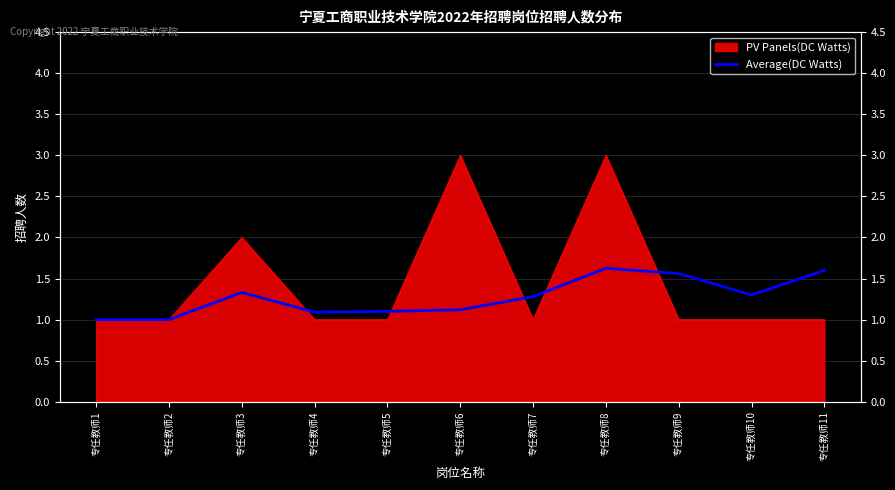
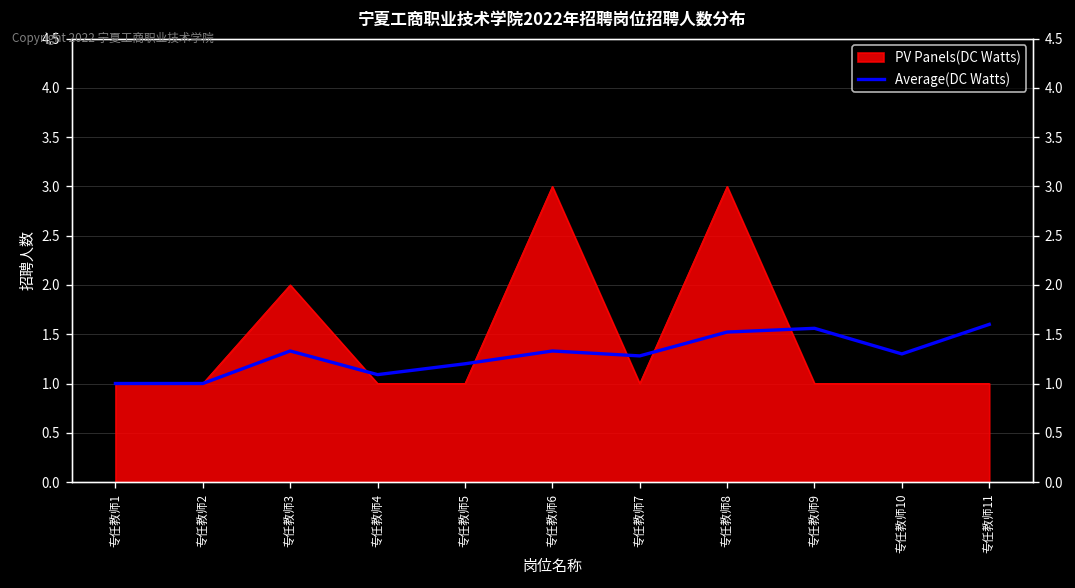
  {
    "PV Panels(DC Watts)": {
      "专任教师3": 2.0,
      "专任教师4": 1.0,
      "专任教师5": 1.0,
      "专任教师6": 3.0,
      "专任教师7": 1.0,
      "专任教师8": 3.0,
      "专任教师9": 1.0,
      "专任教师10": 1.0,
      "专任教师11": 1.0
    },
    "Average(DC Watts)": {
      "专任教师3": 1.3,
      "专任教师4": 1.1,
-     "专任教师5": 1.1,
-     "专任教师6": 1.1,
+     "专任教师5": 1.2,
+     "专任教师6": 1.3,
      "专任教师7": 1.3,
-     "专任教师8": 1.6,
+     "专任教师8": 1.5,
      "专任教师9": 1.6,
      "专任教师10": 1.3,
      "专任教师11": 1.6
    }
  }
